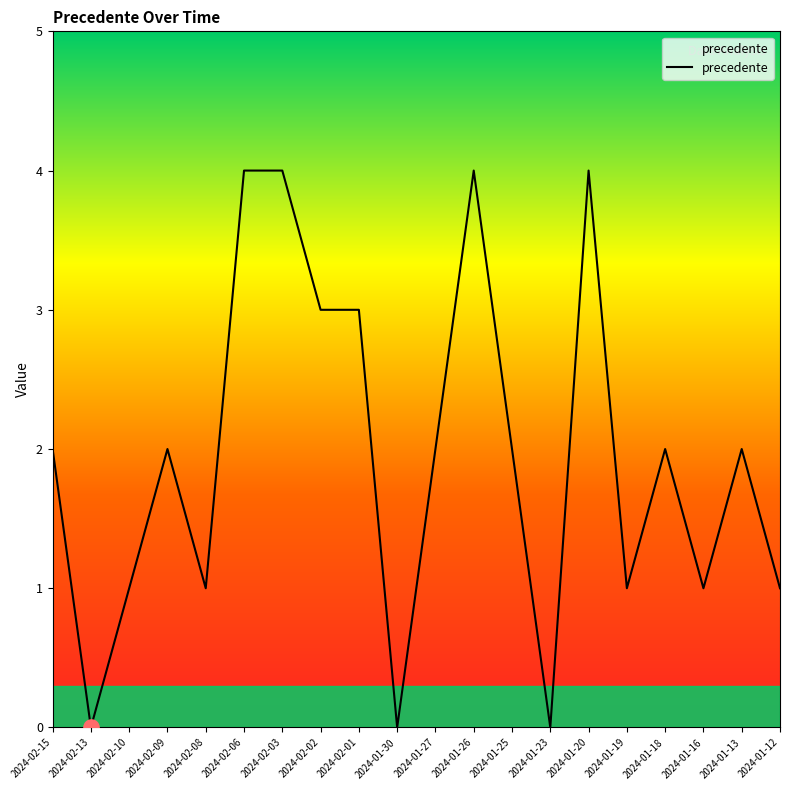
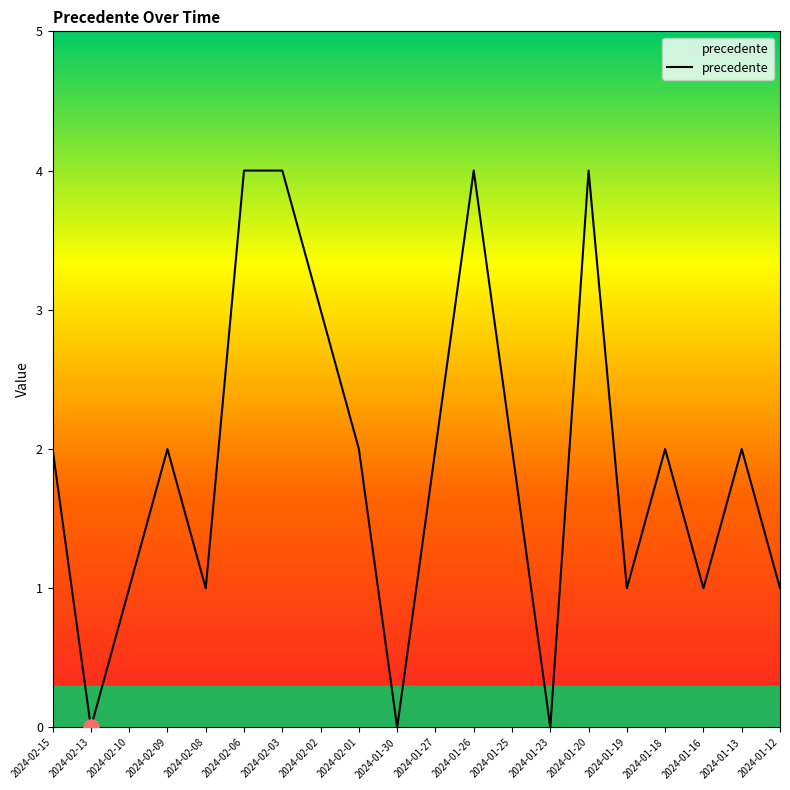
  {
    "precedente": {
      "2024-02-15": 2,
      "2024-02-10": 1,
      "2024-02-09": 2,
      "2024-02-08": 1,
      "2024-02-06": 4,
      "2024-02-03": 4,
      "2024-02-02": 3,
-     "2024-02-01": 3,
+     "2024-02-01": 2,
      "2024-01-27": 2,
      "2024-01-26": 4,
      "2024-01-25": 2,
      "2024-01-20": 4,
      "2024-01-19": 1,
      "2024-01-18": 2,
      "2024-01-16": 1,
      "2024-01-13": 2,
      "2024-01-12": 1
    }
  }
